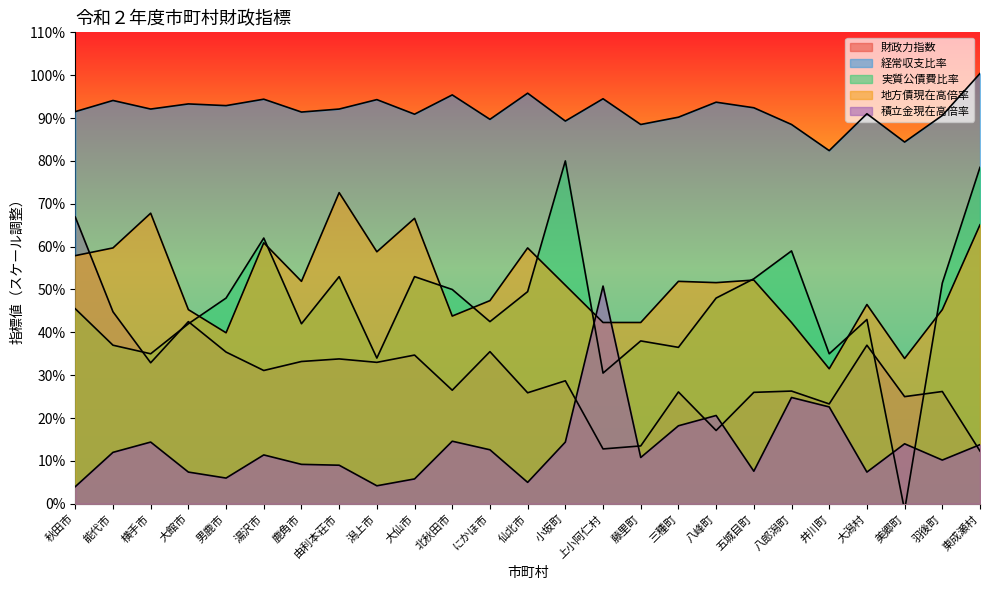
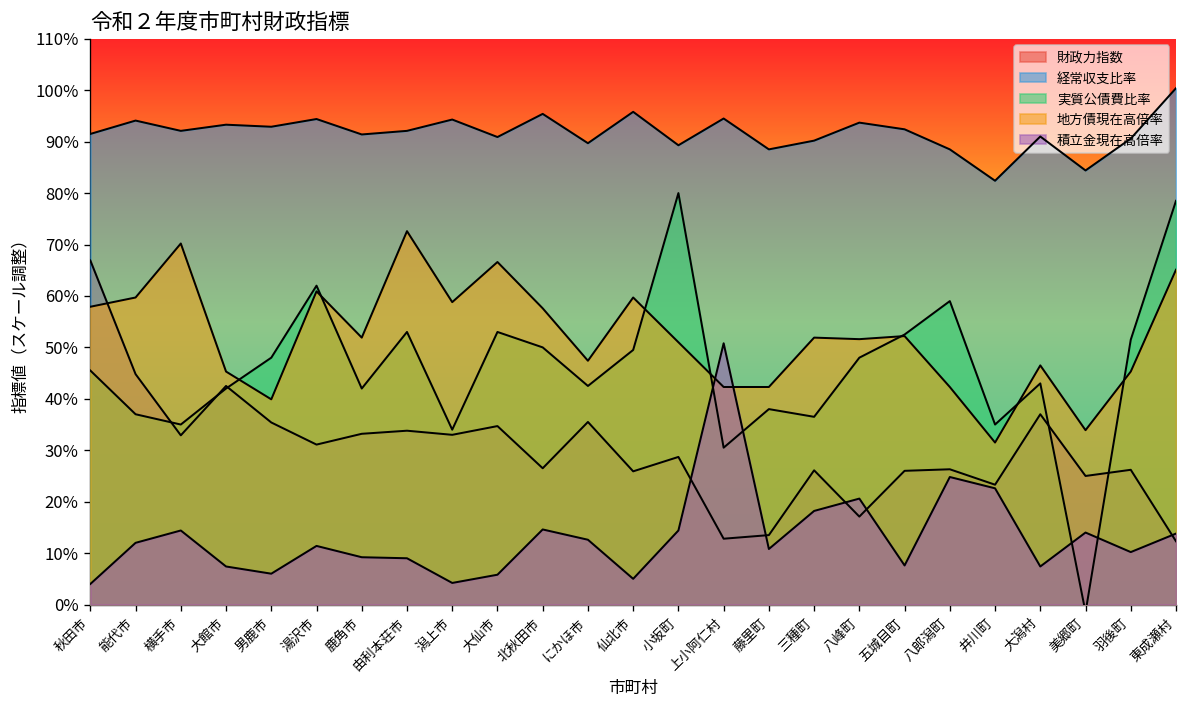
  {
    "財政力指数": {
      "秋田市": "67%",
      "能代市": "45%",
      "横手市": "33%",
      "男鹿市": "35%",
      "湯沢市": "31%",
      "鹿角市": "33%",
      "由利本荘市": "34%",
      "潟上市": "33%",
      "大仙市": "35%",
      "北秋田市": "27%",
      "にかほ市": "36%",
      "仙北市": "26%",
      "小坂町": "29%",
      "上小阿仁村": "13%",
      "藤里町": "14%",
      "三種町": "26%",
      "八峰町": "17%",
      "五城目町": "26%",
      "八郎潟町": "26%",
      "井川町": "23%",
      "大潟村": "37%",
      "美郷町": "25%",
      "羽後町": "26%",
      "東成瀬村": "12%"
    },
    "経常収支比率": {
      "秋田市": "92%",
      "能代市": "94%",
      "横手市": "92%",
      "大館市": "93%",
      "男鹿市": "93%",
      "湯沢市": "94%",
      "鹿角市": "91%",
      "由利本荘市": "92%",
      "潟上市": "94%",
      "大仙市": "91%",
      "北秋田市": "95%",
      "にかほ市": "90%",
      "仙北市": "96%",
      "小坂町": "89%",
      "上小阿仁村": "95%",
      "藤里町": "89%",
      "三種町": "90%",
      "八峰町": "94%",
      "五城目町": "92%",
      "八郎潟町": "89%",
      "井川町": "82%",
      "美郷町": "84%",
      "東成瀬村": "100%"
    },
    "地方債現在高倍率": {
      "秋田市": "58%",
      "能代市": "60%",
-     "横手市": "68%",
+     "横手市": "70%",
      "大館市": "45%",
      "男鹿市": "40%",
      "湯沢市": "61%",
      "鹿角市": "52%",
      "由利本荘市": "73%",
      "潟上市": "59%",
      "大仙市": "67%",
-     "北秋田市": "44%",
+     "北秋田市": "58%",
      "にかほ市": "47%",
      "仙北市": "60%",
      "小坂町": "51%",
      "上小阿仁村": "42%",
      "藤里町": "42%",
      "三種町": "52%",
      "八峰町": "52%",
      "八郎潟町": "42%",
      "井川町": "32%",
      "大潟村": "47%",
      "美郷町": "34%",
      "羽後町": "45%",
      "東成瀬村": "65%"
    },
    "積立金現在高倍率": {
      "秋田市": "4%",
      "能代市": "12%",
      "横手市": "14%",
      "大館市": "7%",
      "男鹿市": "6%",
      "湯沢市": "11%",
      "鹿角市": "9%",
      "由利本荘市": "9%",
      "潟上市": "4%",
      "大仙市": "6%",
      "北秋田市": "15%",
      "にかほ市": "13%",
      "仙北市": "5%",
      "小坂町": "14%",
      "上小阿仁村": "51%",
      "藤里町": "11%",
      "三種町": "18%",
      "八峰町": "21%",
      "五城目町": "8%",
      "八郎潟町": "25%",
      "井川町": "23%",
      "大潟村": "7%",
      "美郷町": "14%",
      "羽後町": "10%",
      "東成瀬村": "14%"
    }
  }
